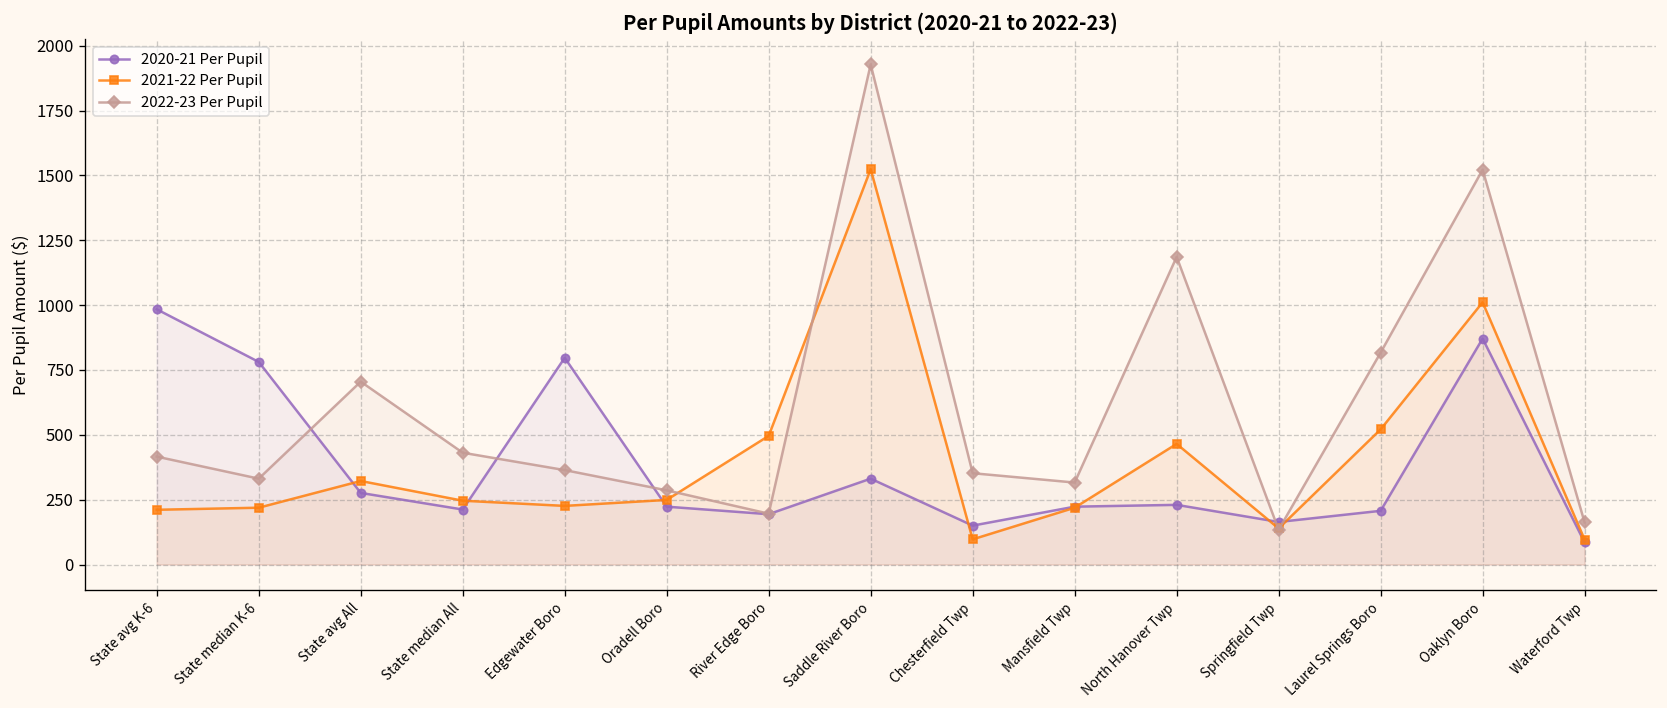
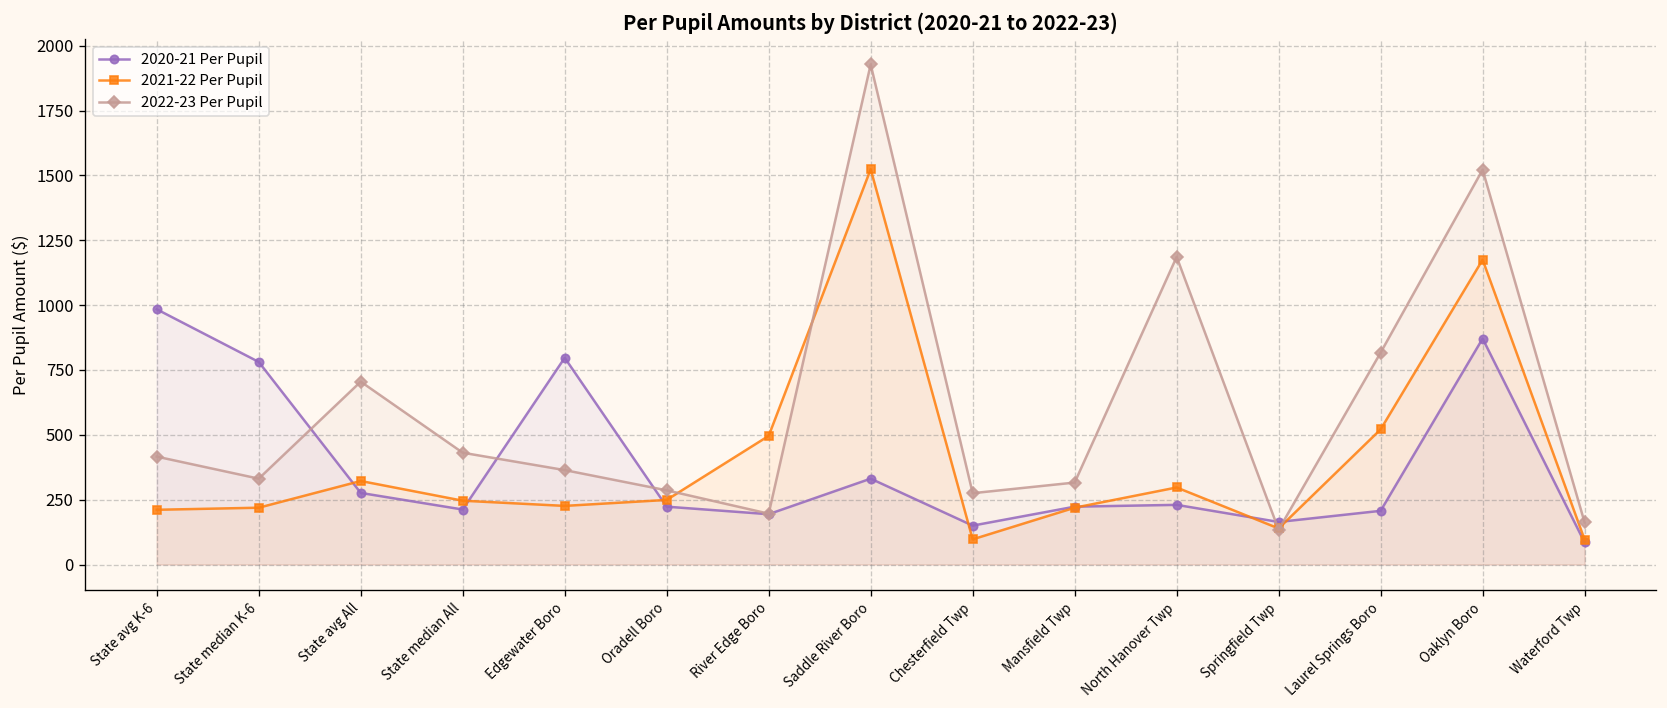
  {
    "2020-21 Per Pupil": {
      "State avg K-6": 980,
      "State median K-6": 780,
      "State avg All": 280,
      "State median All": 210,
      "Edgewater Boro": 800,
      "Oradell Boro": 220,
      "Saddle River Boro": 330,
      "Chesterfield Twp": 150,
      "North Hanover Twp": 230,
      "Springfield Twp": 160,
      "Laurel Springs Boro": 210,
      "Oaklyn Boro": 870
    },
    "2021-22 Per Pupil": {
      "State avg K-6": 210,
      "State median K-6": 220,
      "State avg All": 320,
      "State median All": 250,
      "Edgewater Boro": 230,
      "Oradell Boro": 250,
      "River Edge Boro": 500,
      "Saddle River Boro": 1520,
      "Chesterfield Twp": 100,
-     "North Hanover Twp": 470,
+     "North Hanover Twp": 300,
      "Laurel Springs Boro": 520,
-     "Oaklyn Boro": 1010
+     "Oaklyn Boro": 1180
    },
    "2022-23 Per Pupil": {
      "State avg K-6": 420,
      "State median K-6": 330,
      "State avg All": 710,
      "State median All": 430,
      "Edgewater Boro": 360,
      "Oradell Boro": 290,
      "Saddle River Boro": 1930,
-     "Chesterfield Twp": 350,
+     "Chesterfield Twp": 280,
      "Mansfield Twp": 320,
      "North Hanover Twp": 1190,
      "Laurel Springs Boro": 820,
      "Oaklyn Boro": 1520,
      "Waterford Twp": 160
    }
  }
